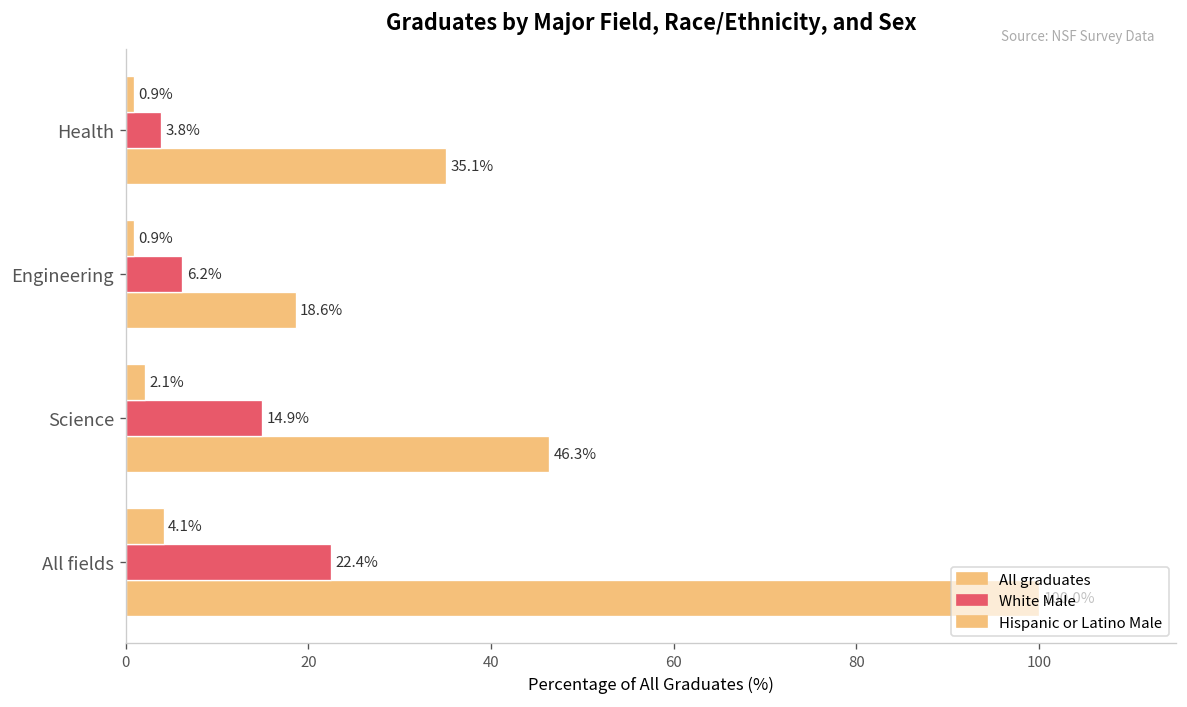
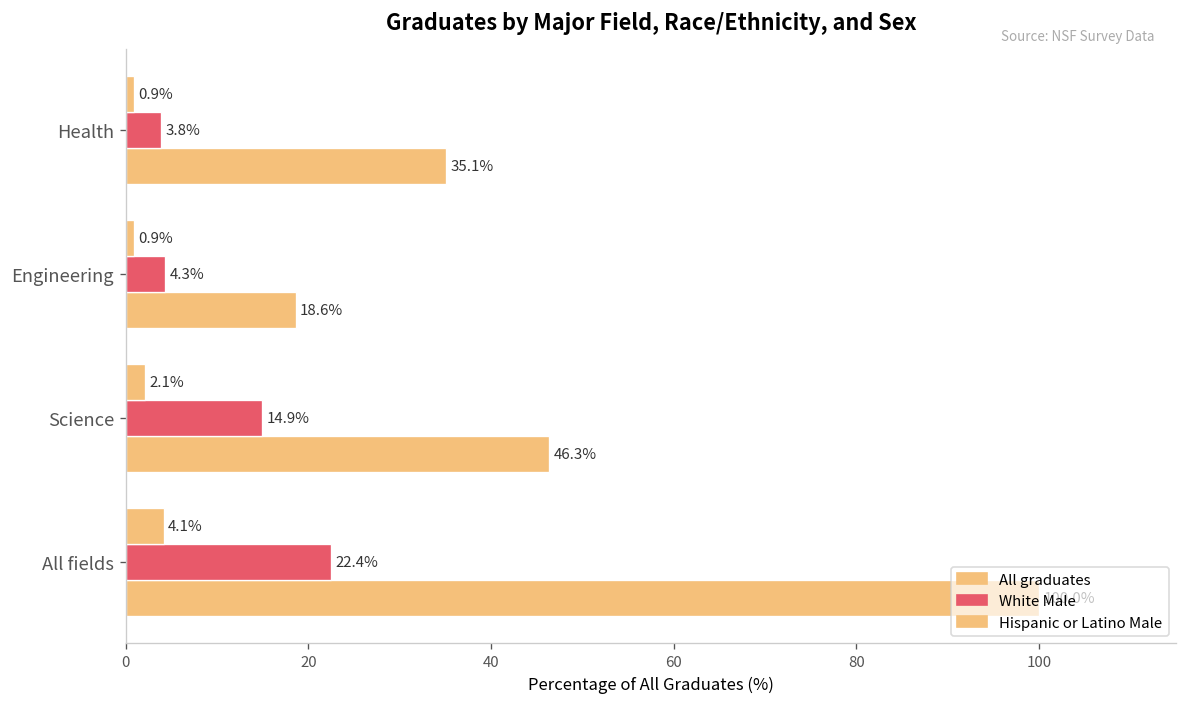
  {
    "White Male": {
      "Health": "3.8%",
-     "Engineering": "6.2%",
+     "Engineering": "4.3%",
      "Science": "14.9%",
      "All fields": "22.4%"
    }
  }
